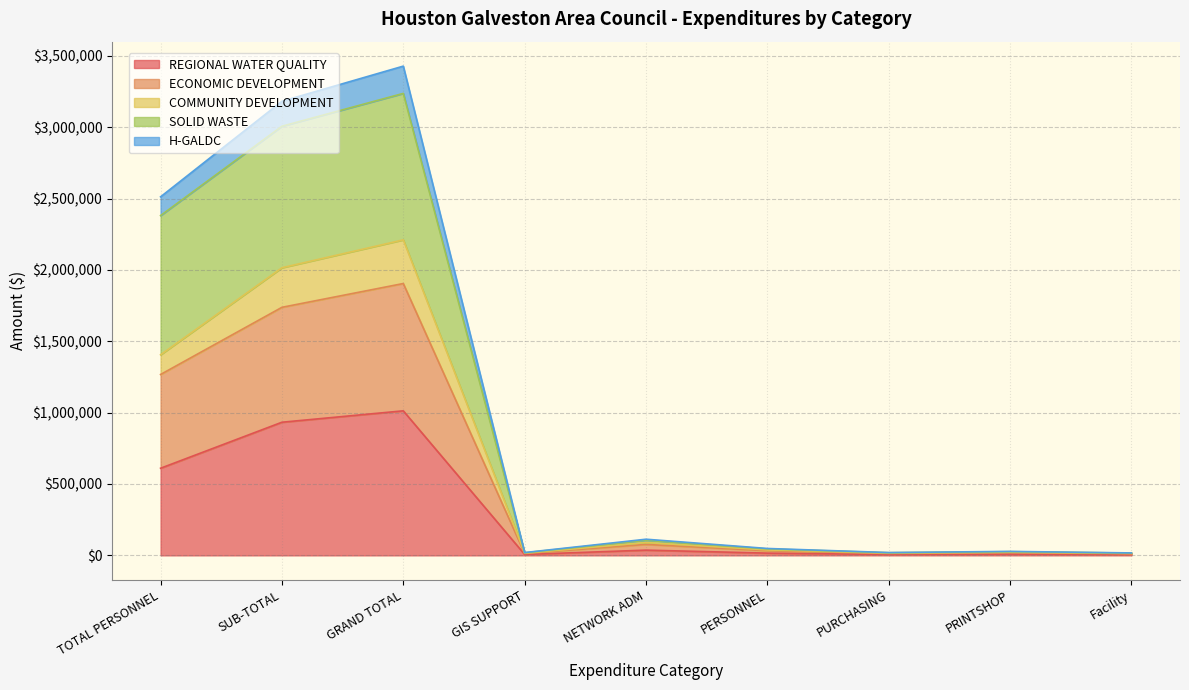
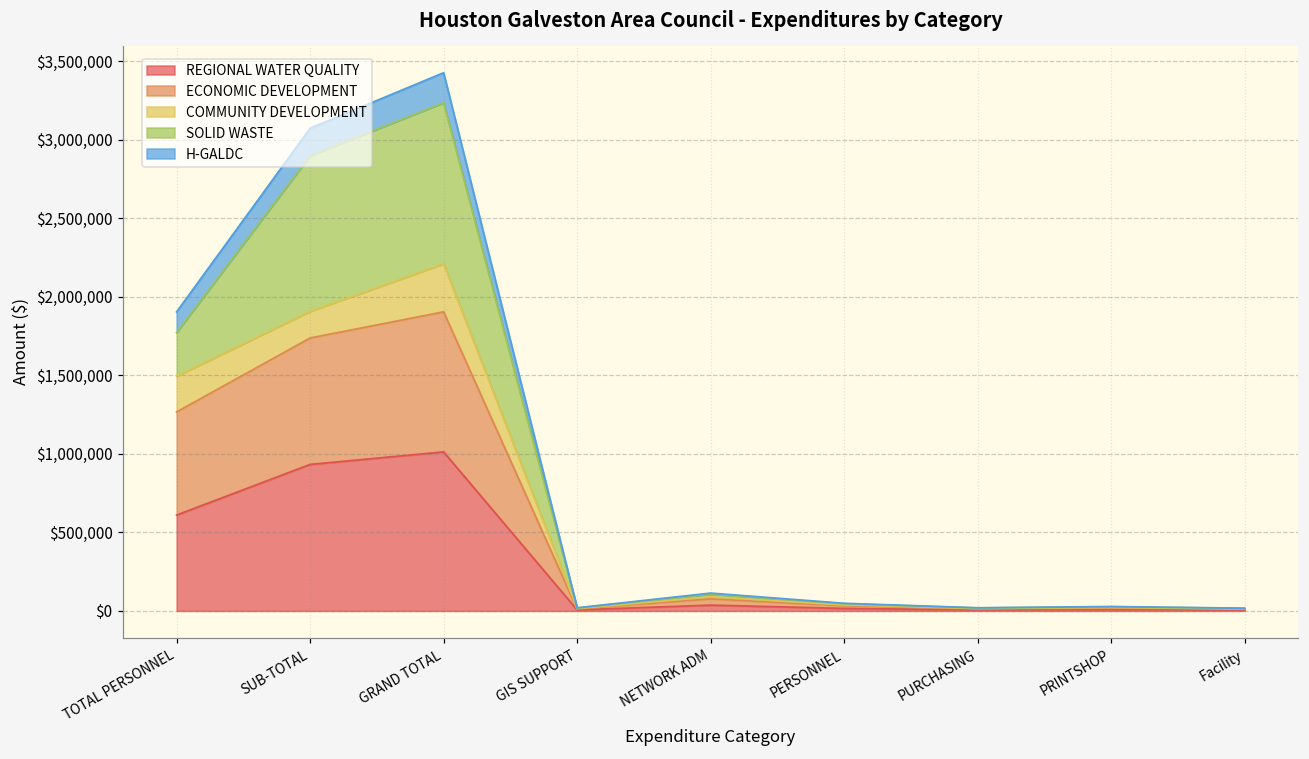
  {
    "COMMUNITY DEVELOPMENT": {
-     "TOTAL PERSONNEL": "$140,000",
-     "SUB-TOTAL": "$280,000",
+     "TOTAL PERSONNEL": "$230,000",
+     "SUB-TOTAL": "$170,000",
      "GRAND TOTAL": "$310,000"
    },
    "SOLID WASTE": {
-     "TOTAL PERSONNEL": "$980,000",
+     "TOTAL PERSONNEL": "$280,000",
      "GRAND TOTAL": "$1,030,000"
    },
    "H-GALDC": {
      "TOTAL PERSONNEL": "$130,000",
      "GRAND TOTAL": "$190,000"
    }
  }
